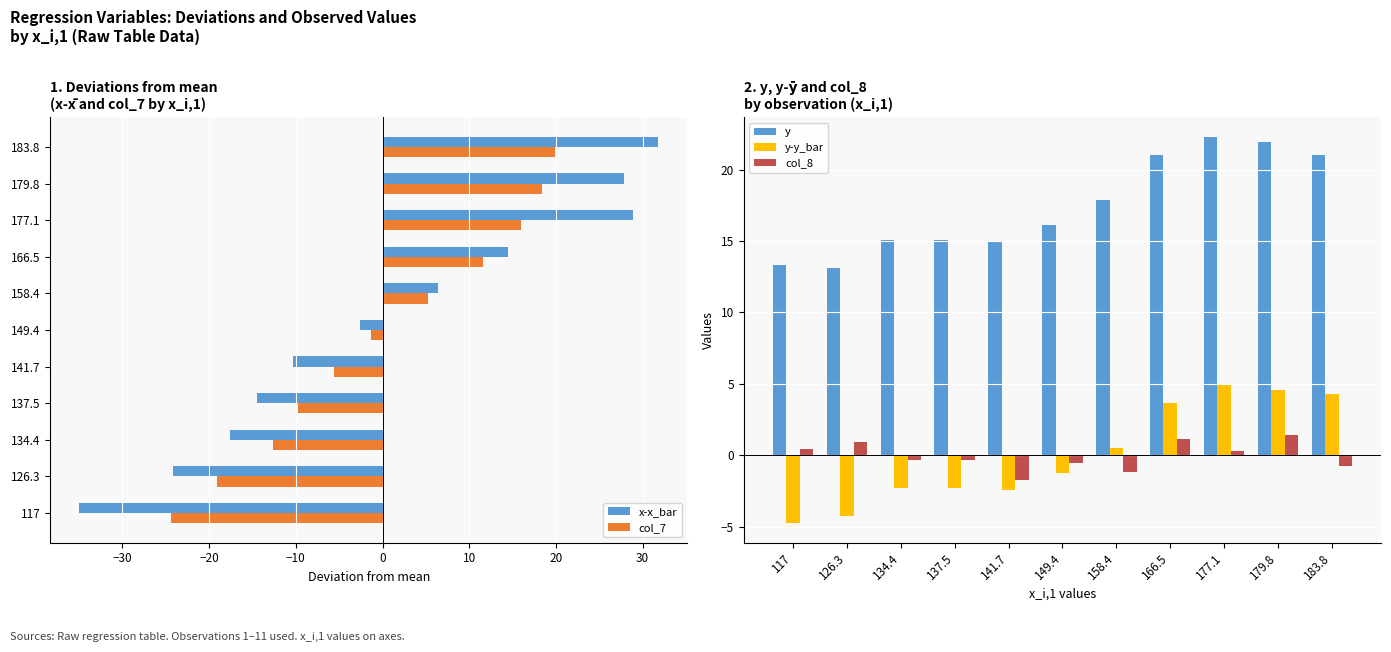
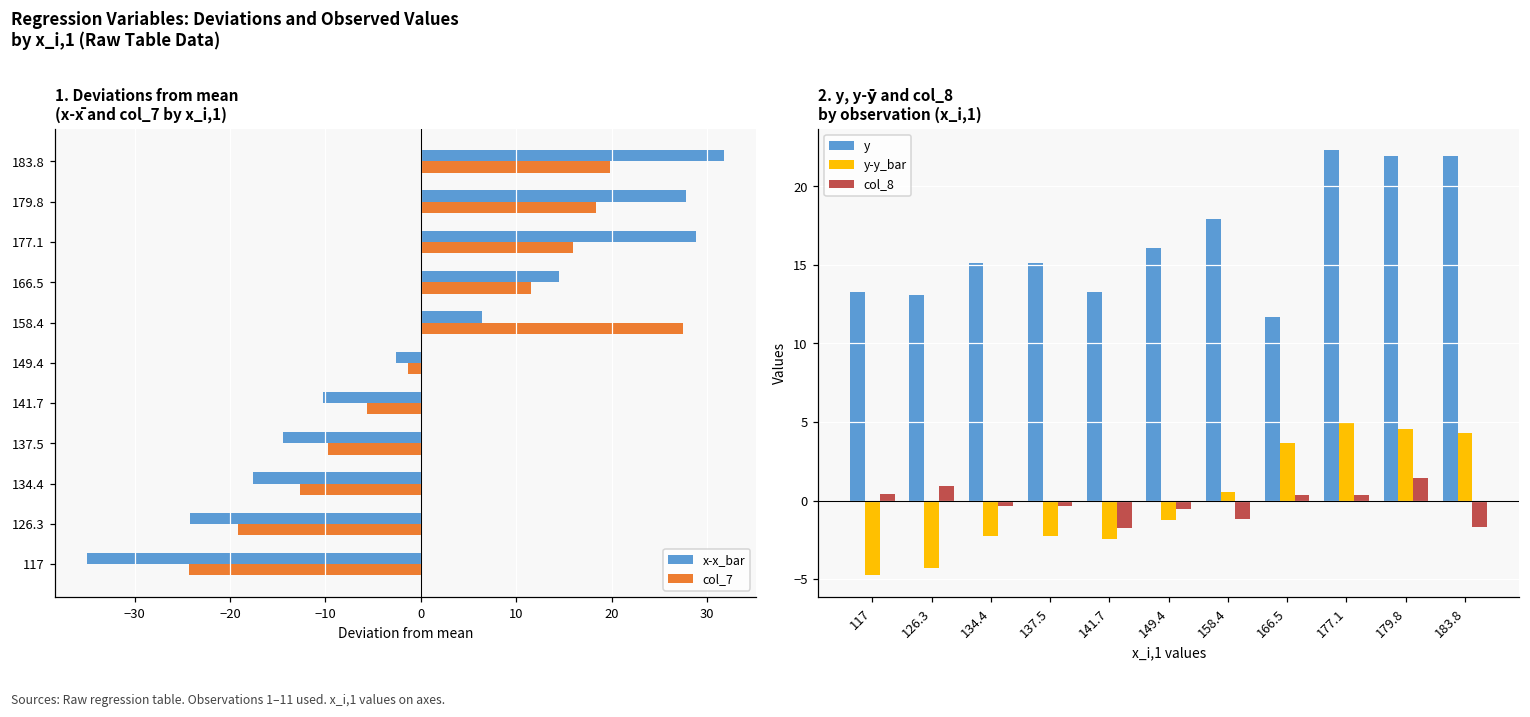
  {
    "1. Deviations from mean (x-x̄ and col_7 by x_i,1)": {
      "x-x_bar": {
        "183.8": 32,
        "179.8": 28,
        "177.1": 29,
        "166.5": 15,
        "158.4": 6,
        "149.4": -3,
        "141.7": -10,
        "137.5": -14,
        "134.4": -18,
        "126.3": -24,
        "117": -35
      },
      "col_7": {
        "183.8": 20,
        "179.8": 18,
        "177.1": 16,
        "166.5": 12,
-       "158.4": 5,
+       "158.4": 27,
        "149.4": -1,
        "141.7": -6,
        "137.5": -10,
        "134.4": -13,
        "126.3": -19,
        "117": -24
      }
    },
    "2. y, y-ȳ and col_8 by observation (x_i,1)": {
      "y": {
        "117": 13.3,
        "126.3": 13.1,
        "134.4": 15.1,
        "137.5": 15.1,
-       "141.7": 14.9,
+       "141.7": 13.3,
        "149.4": 16.1,
        "158.4": 17.9,
-       "166.5": 21.0,
+       "166.5": 11.7,
        "177.1": 22.3,
        "179.8": 21.9,
-       "183.8": 21.0
+       "183.8": 21.9
      },
      "y-y_bar": {
        "117": -4.8,
        "126.3": -4.3,
        "134.4": -2.3,
        "137.5": -2.3,
        "141.7": -2.5,
        "149.4": -1.3,
        "158.4": 0.5,
        "166.5": 3.6,
        "177.1": 4.9,
        "179.8": 4.5,
        "183.8": 4.3
      },
      "col_8": {
        "117": 0.5,
        "126.3": 1.0,
        "134.4": -0.4,
        "137.5": -0.4,
        "141.7": -1.8,
        "149.4": -0.6,
        "158.4": -1.2,
-       "166.5": 1.2,
+       "166.5": 0.4,
        "177.1": 0.3,
        "179.8": 1.5,
-       "183.8": -0.8
+       "183.8": -1.7
      }
    }
  }
